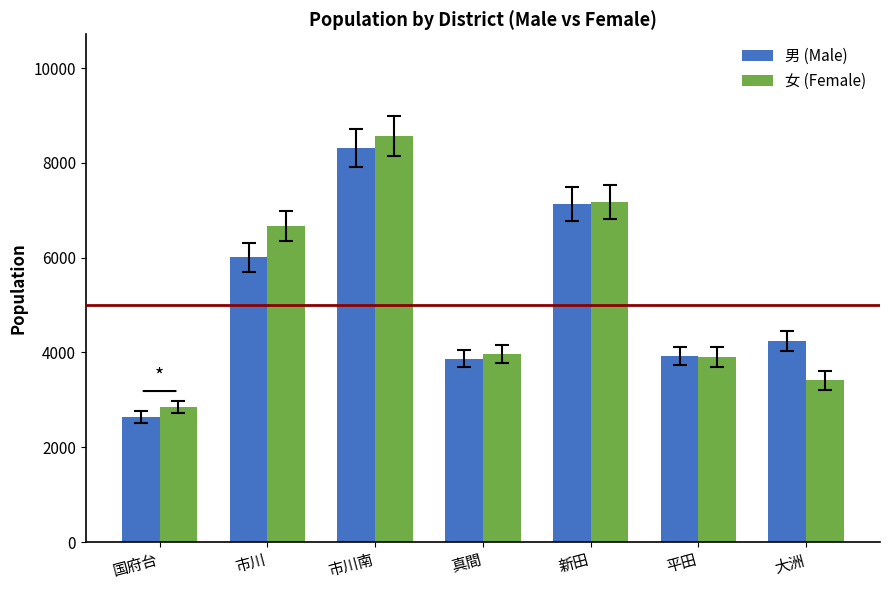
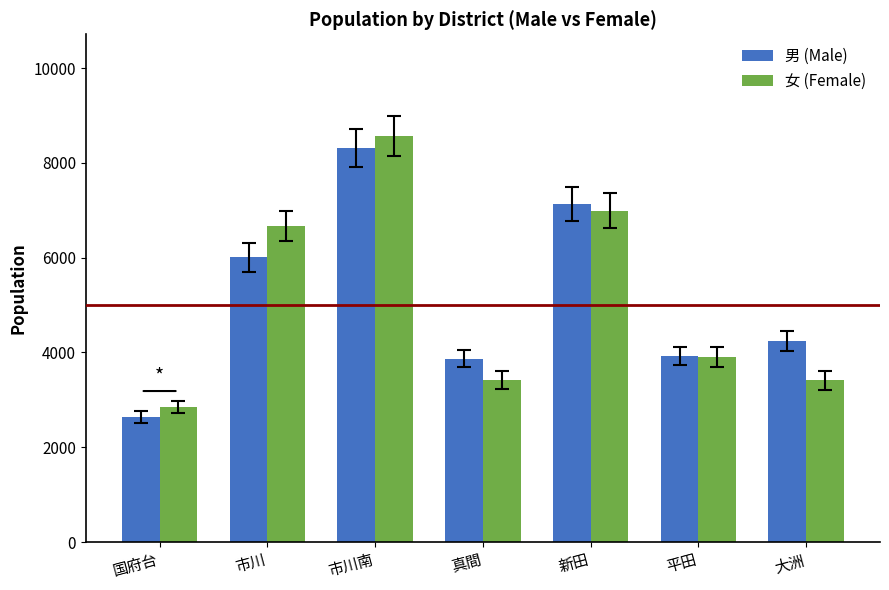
  {
    "女 (Female)": {
      "国府台": 2900,
      "市川": 6700,
      "市川南": 8600,
-     "真間": 4000,
-     "新田": 7200,
+     "真間": 3400,
+     "新田": 7000,
      "平田": 3900,
      "大洲": 3400
    }
  }
